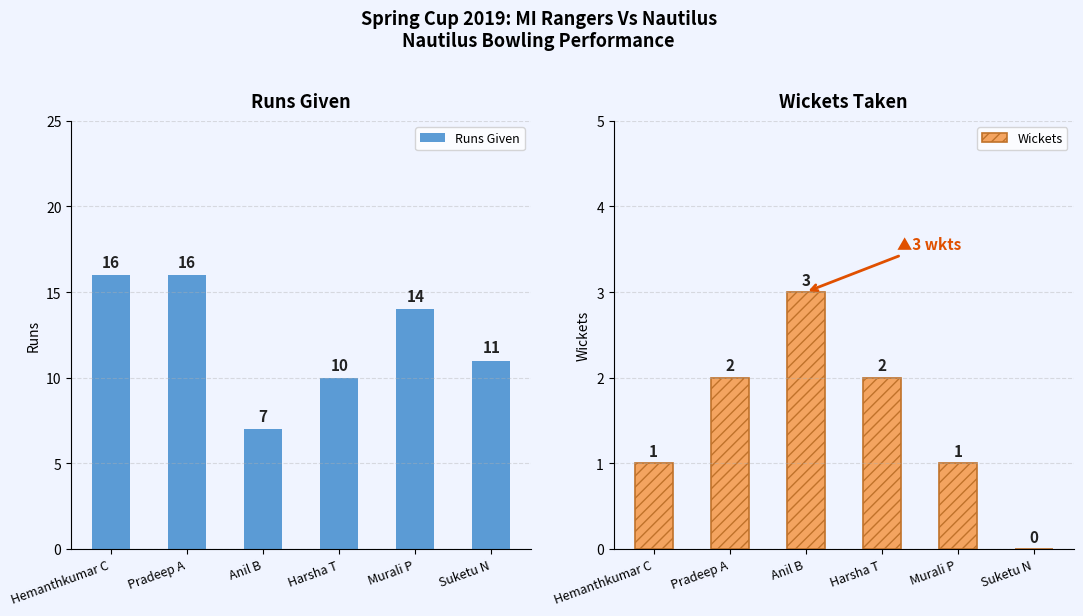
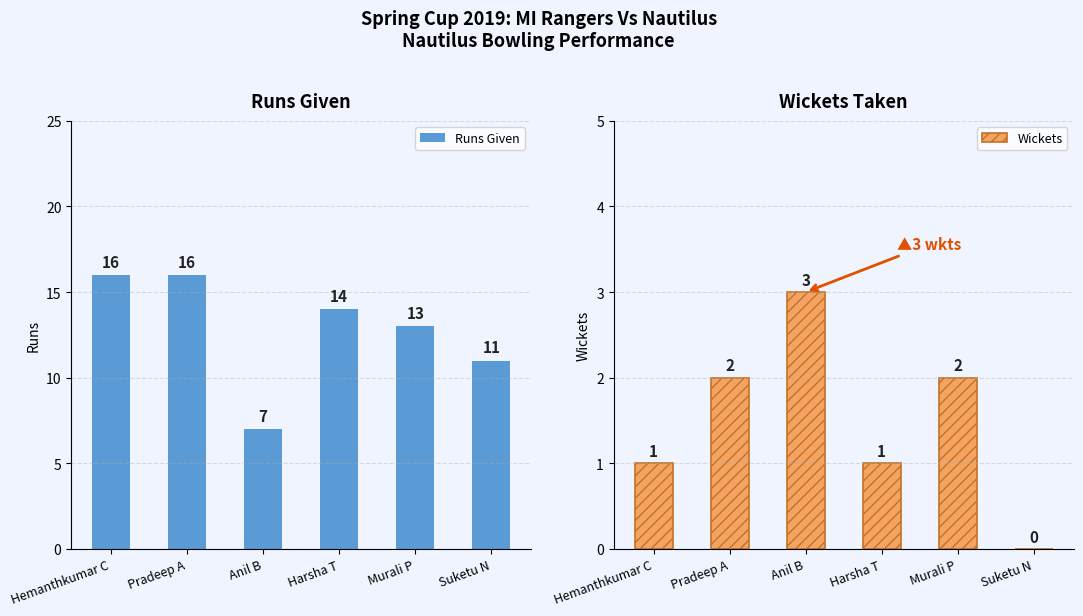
  {
    "Runs Given": {
      "Hemanthkumar C": 16,
      "Pradeep A": 16,
      "Anil B": 7,
-     "Harsha T": 10,
-     "Murali P": 14,
+     "Harsha T": 14,
+     "Murali P": 13,
      "Suketu N": 11
    },
    "Wickets Taken": {
      "Hemanthkumar C": 1,
      "Pradeep A": 2,
      "Anil B": 3,
-     "Harsha T": 2,
-     "Murali P": 1,
+     "Harsha T": 1,
+     "Murali P": 2,
      "Suketu N": 0
    }
  }
